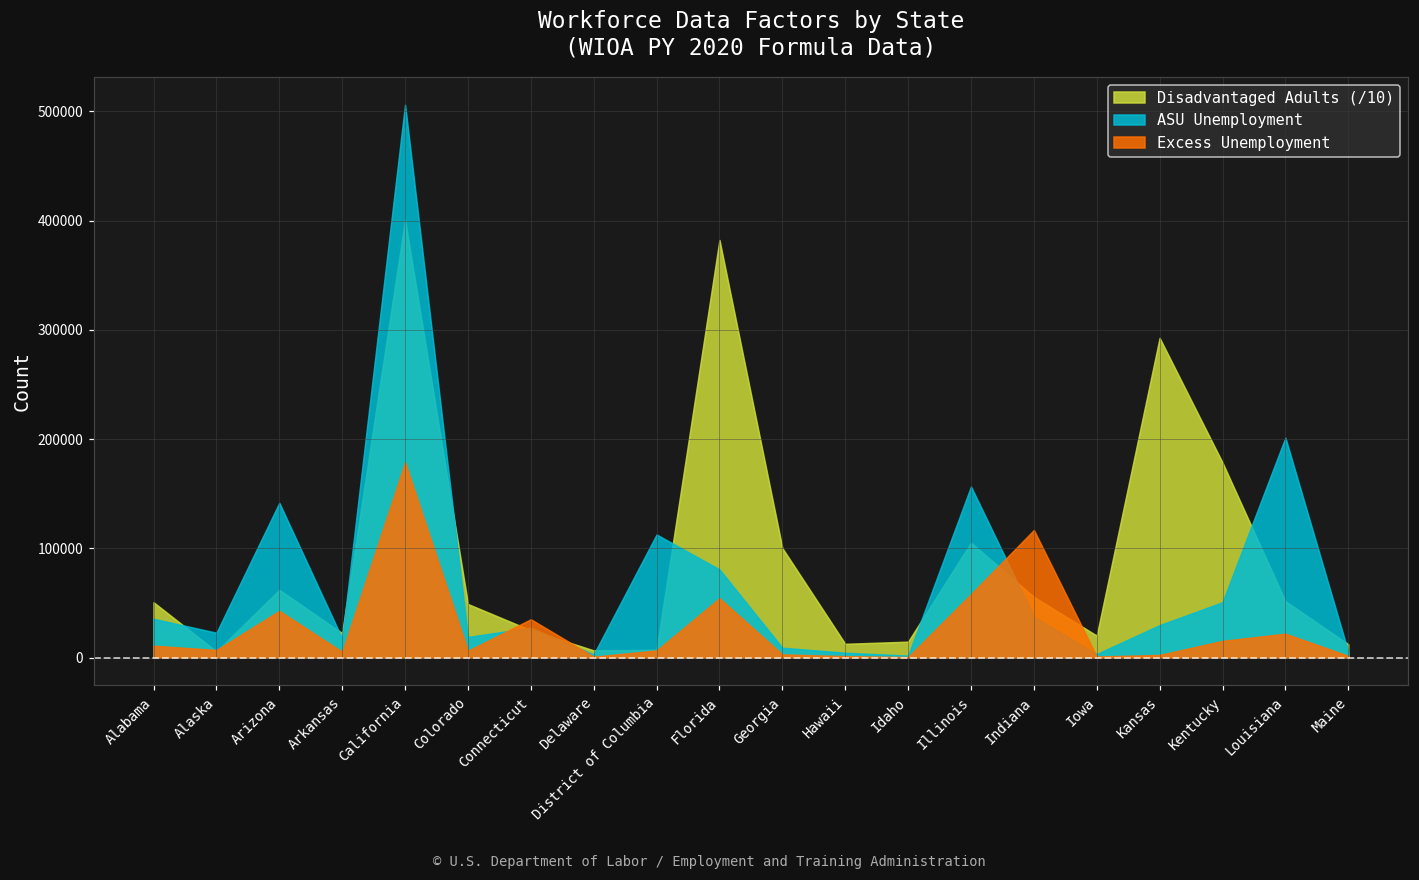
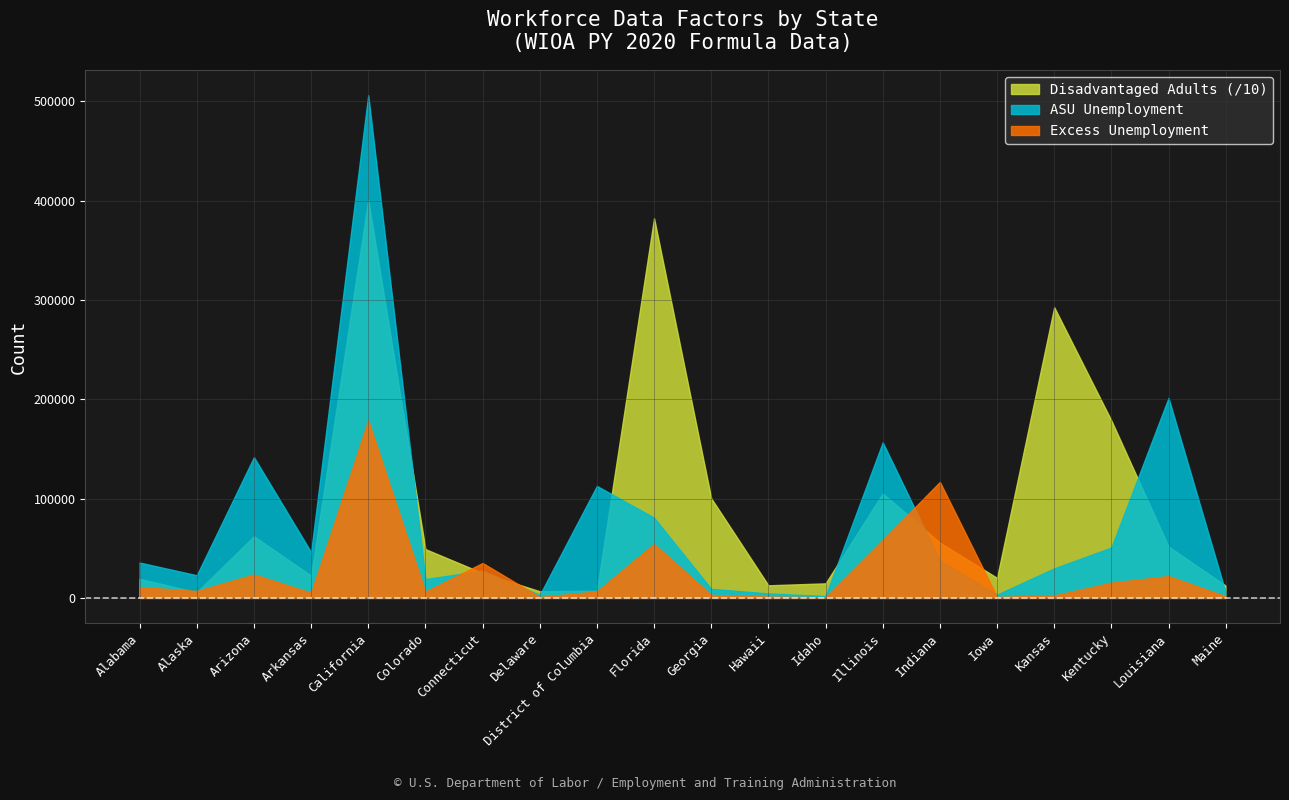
  {
    "Disadvantaged Adults (/10)": {
-     "Alabama": 50000,
+     "Alabama": 20000,
      "Arizona": 60000,
      "Arkansas": 20000,
      "California": 400000,
      "Colorado": 50000,
      "Delaware": 10000,
      "Florida": 380000,
      "Georgia": 100000,
      "Hawaii": 10000,
      "Idaho": 10000,
      "Illinois": 110000,
      "Indiana": 60000,
      "Iowa": 20000,
      "Kansas": 290000,
      "Kentucky": 180000,
      "Louisiana": 50000,
      "Maine": 10000
    },
    "ASU Unemployment": {
      "Alabama": 40000,
      "Alaska": 20000,
      "Arizona": 140000,
-     "Arkansas": 20000,
+     "Arkansas": 50000,
      "California": 510000,
      "Colorado": 20000,
      "District of Columbia": 110000,
      "Florida": 80000,
      "Georgia": 10000,
      "Hawaii": 0,
      "Illinois": 160000,
      "Indiana": 40000,
      "Kansas": 30000,
      "Kentucky": 50000,
      "Louisiana": 200000,
      "Maine": 10000
    },
    "Excess Unemployment": {
      "Alabama": 10000,
-     "Arizona": 40000,
+     "Arizona": 20000,
      "Arkansas": 10000,
      "California": 180000,
      "Colorado": 10000,
      "Connecticut": 40000,
      "Florida": 50000,
      "Georgia": 0,
      "Illinois": 60000,
      "Indiana": 120000,
      "Kentucky": 20000,
      "Louisiana": 20000
    }
  }
